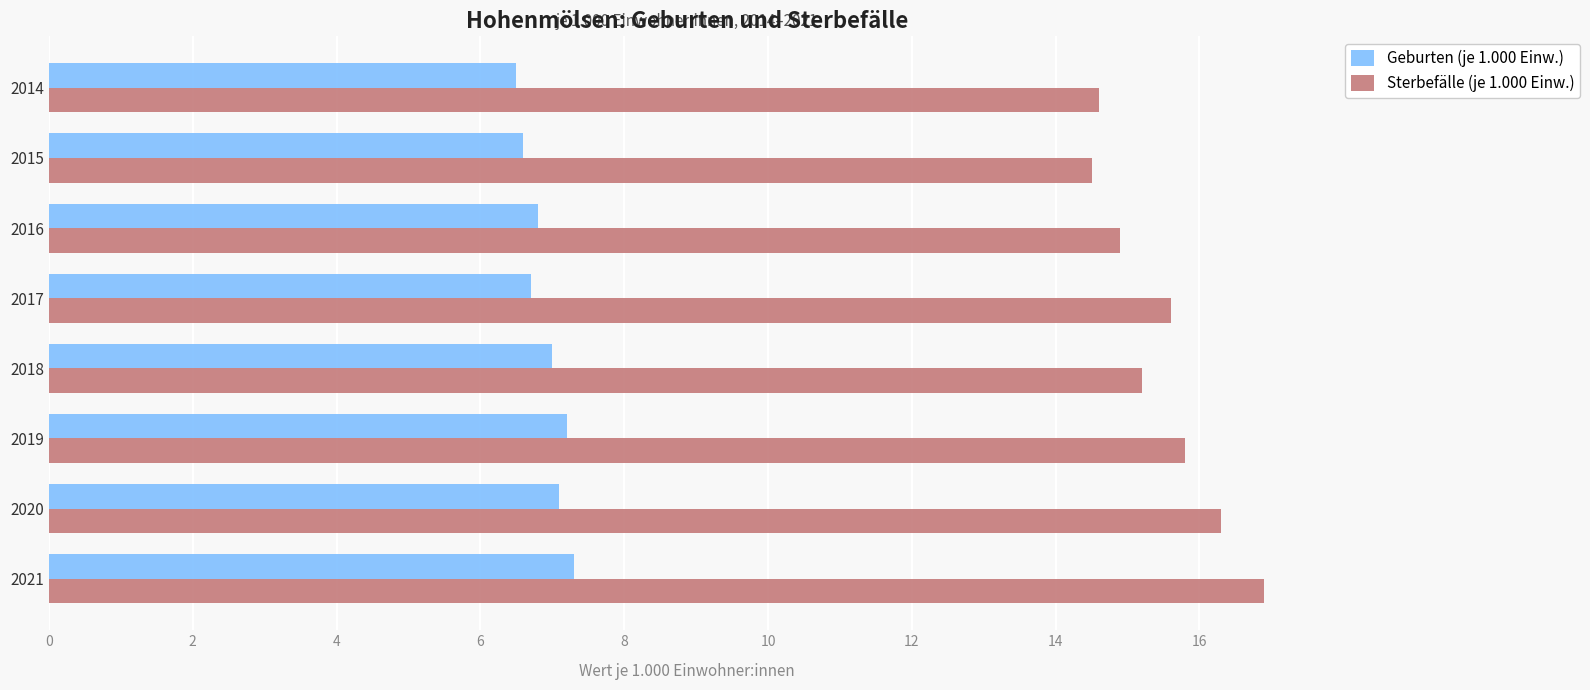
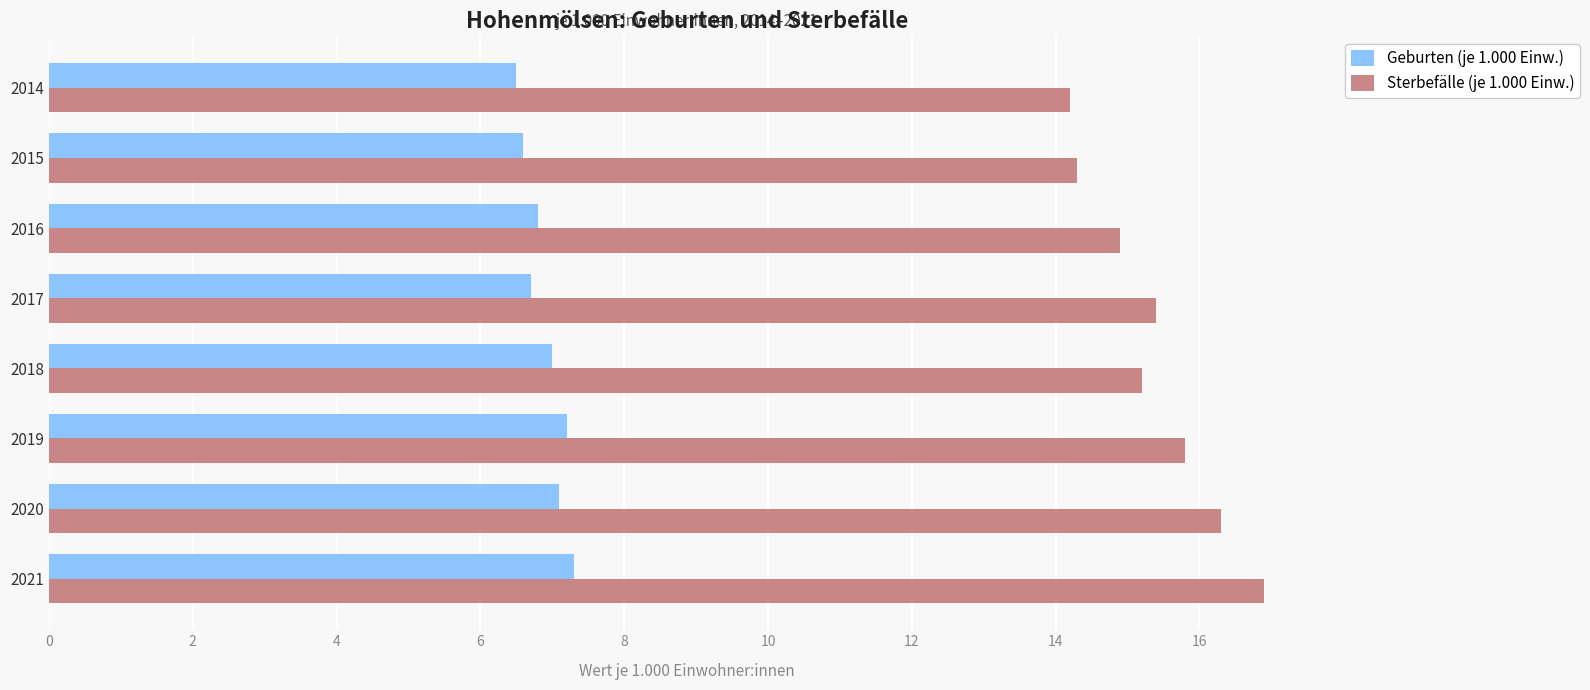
  {
    "Geburten (je 1.000 Einw.)": {
      "2014": 6.5,
      "2015": 6.6,
      "2016": 6.8,
      "2017": 6.7,
      "2018": 7.0,
      "2019": 7.2,
      "2020": 7.1,
      "2021": 7.3
    },
    "Sterbefälle (je 1.000 Einw.)": {
-     "2014": 14.6,
-     "2015": 14.5,
+     "2014": 14.2,
+     "2015": 14.3,
      "2016": 14.9,
-     "2017": 15.6,
+     "2017": 15.4,
      "2018": 15.2,
      "2019": 15.8,
      "2020": 16.3,
      "2021": 16.9
    }
  }
